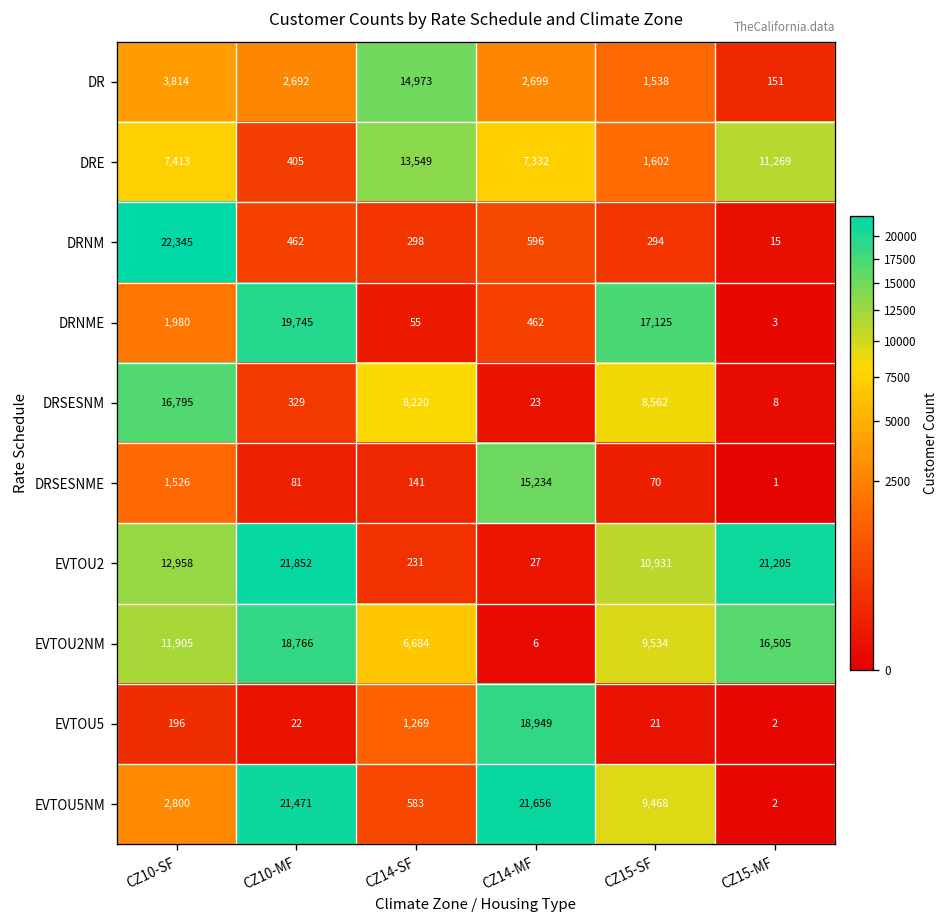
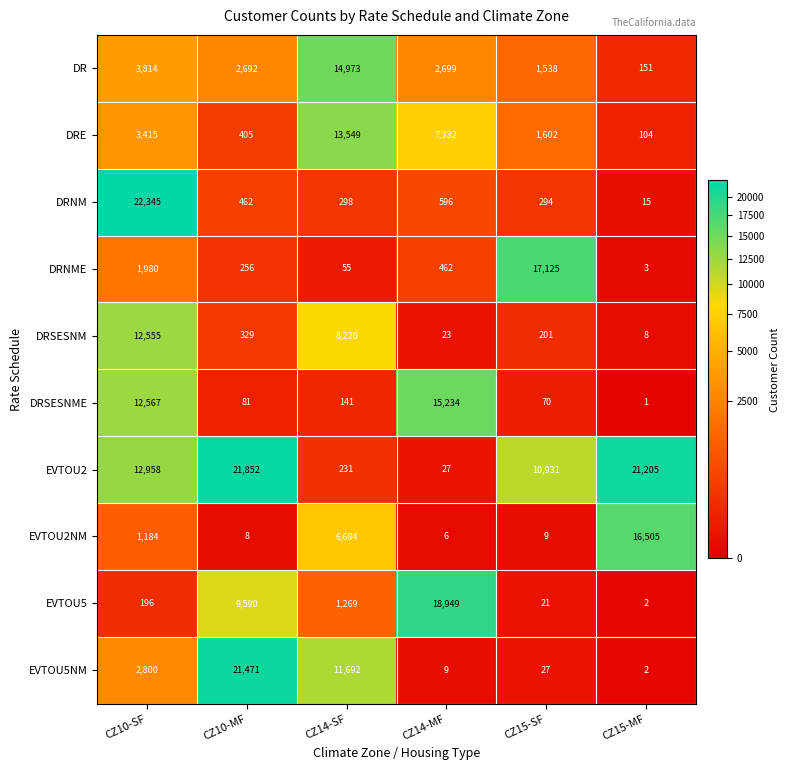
  {
    "DR": {
      "CZ10-SF": "3,814",
      "CZ10-MF": "2,692",
      "CZ14-SF": "14,973",
      "CZ14-MF": "2,699",
      "CZ15-SF": "1,538",
      "CZ15-MF": "151"
    },
    "DRE": {
-     "CZ10-SF": "7,413",
+     "CZ10-SF": "3,415",
      "CZ10-MF": "405",
      "CZ14-SF": "13,549",
      "CZ14-MF": "7,332",
      "CZ15-SF": "1,602",
-     "CZ15-MF": "11,269"
+     "CZ15-MF": "104"
    },
    "DRNM": {
      "CZ10-SF": "22,345",
      "CZ10-MF": "462",
      "CZ14-SF": "298",
      "CZ14-MF": "596",
      "CZ15-SF": "294",
      "CZ15-MF": "15"
    },
    "DRNME": {
      "CZ10-SF": "1,980",
-     "CZ10-MF": "19,745",
+     "CZ10-MF": "256",
      "CZ14-SF": "55",
      "CZ14-MF": "462",
      "CZ15-SF": "17,125",
      "CZ15-MF": "3"
    },
    "DRSESNM": {
-     "CZ10-SF": "16,795",
+     "CZ10-SF": "12,555",
      "CZ10-MF": "329",
      "CZ14-SF": "8,220",
      "CZ14-MF": "23",
-     "CZ15-SF": "8,562",
+     "CZ15-SF": "201",
      "CZ15-MF": "8"
    },
    "DRSESNME": {
-     "CZ10-SF": "1,526",
+     "CZ10-SF": "12,567",
      "CZ10-MF": "81",
      "CZ14-SF": "141",
      "CZ14-MF": "15,234",
      "CZ15-SF": "70",
      "CZ15-MF": "1"
    },
    "EVTOU2": {
      "CZ10-SF": "12,958",
      "CZ10-MF": "21,852",
      "CZ14-SF": "231",
      "CZ14-MF": "27",
      "CZ15-SF": "10,931",
      "CZ15-MF": "21,205"
    },
    "EVTOU2NM": {
-     "CZ10-SF": "11,905",
-     "CZ10-MF": "18,766",
+     "CZ10-SF": "1,184",
+     "CZ10-MF": "8",
      "CZ14-SF": "6,684",
      "CZ14-MF": "6",
-     "CZ15-SF": "9,534",
+     "CZ15-SF": "9",
      "CZ15-MF": "16,505"
    },
    "EVTOU5": {
      "CZ10-SF": "196",
-     "CZ10-MF": "22",
+     "CZ10-MF": "9,590",
      "CZ14-SF": "1,269",
      "CZ14-MF": "18,949",
      "CZ15-SF": "21",
      "CZ15-MF": "2"
    },
    "EVTOU5NM": {
      "CZ10-SF": "2,800",
      "CZ10-MF": "21,471",
-     "CZ14-SF": "583",
-     "CZ14-MF": "21,656",
-     "CZ15-SF": "9,468",
+     "CZ14-SF": "11,692",
+     "CZ14-MF": "9",
+     "CZ15-SF": "27",
      "CZ15-MF": "2"
    }
  }
